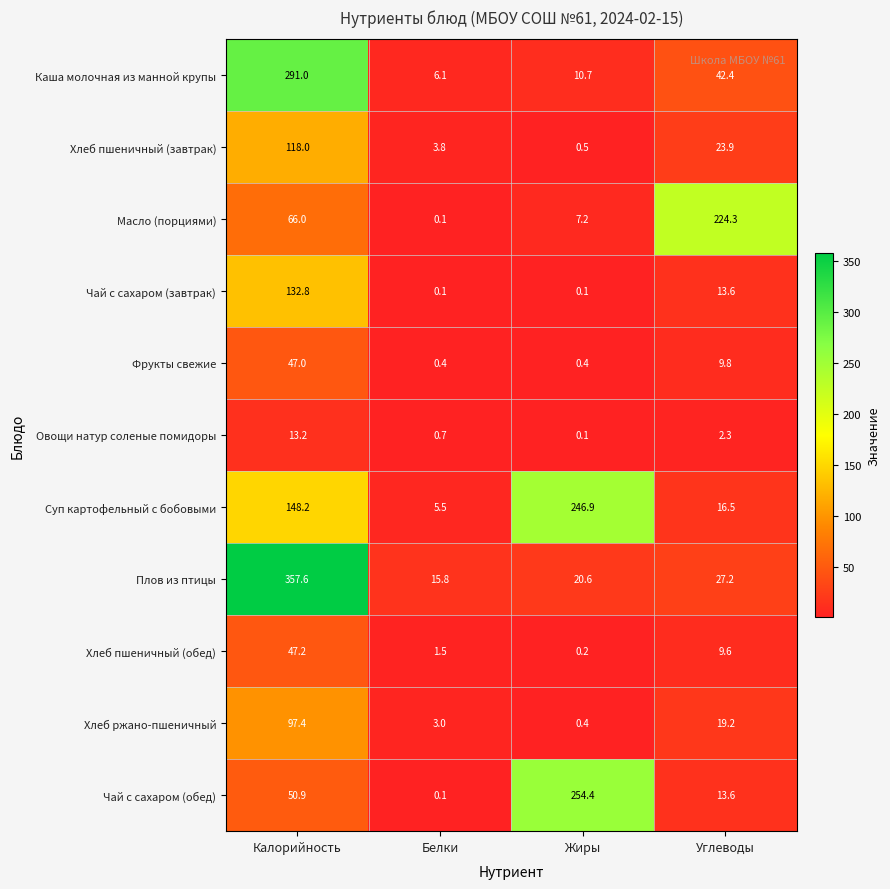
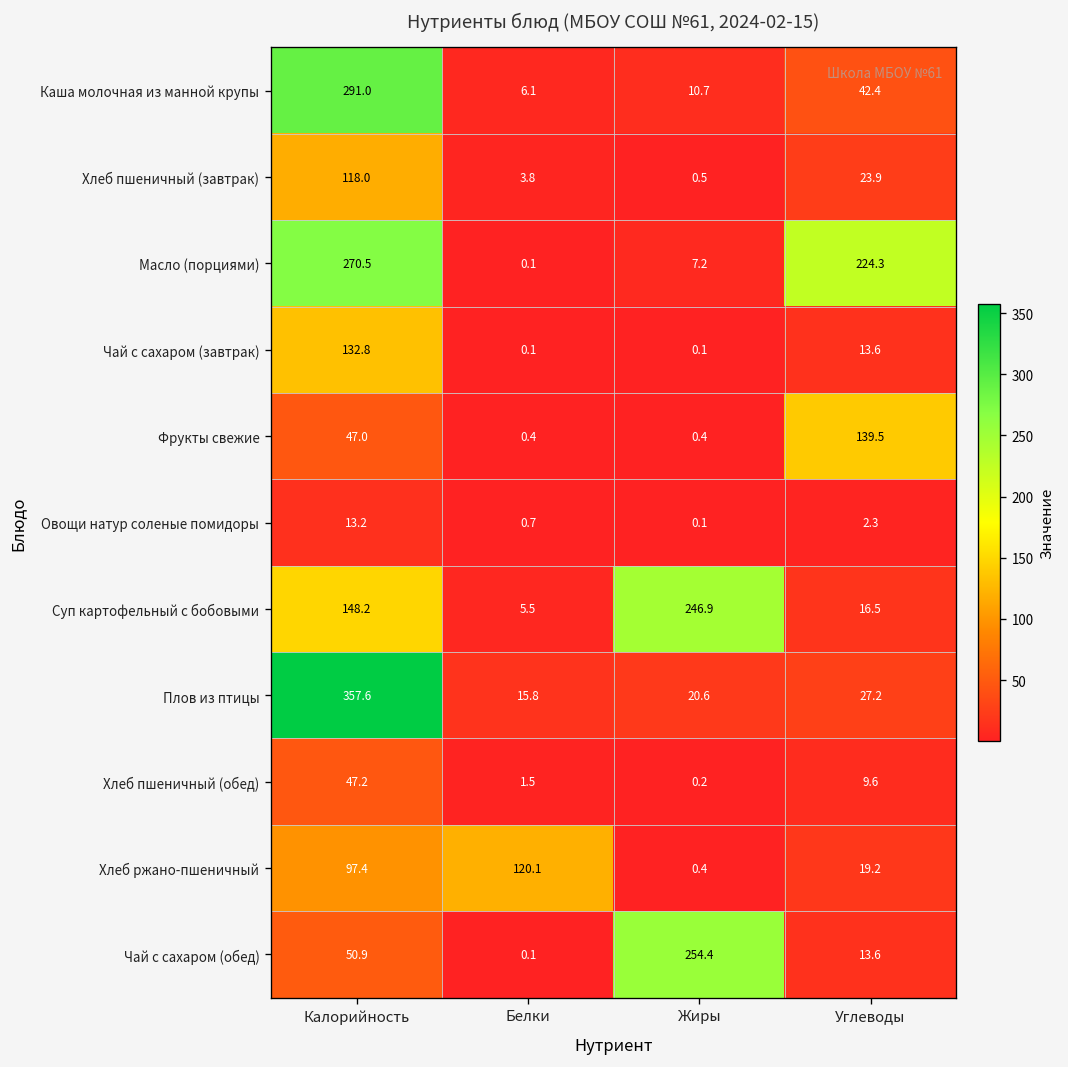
  {
    "Каша молочная из манной крупы": {
      "Калорийность": 291.0,
      "Белки": 6.1,
      "Жиры": 10.7
    },
    "Хлеб пшеничный (завтрак)": {
      "Калорийность": 118.0,
      "Белки": 3.8,
      "Жиры": 0.5,
      "Углеводы": 23.9
    },
    "Масло (порциями)": {
-     "Калорийность": 66.0,
+     "Калорийность": 270.5,
      "Белки": 0.1,
      "Жиры": 7.2,
      "Углеводы": 224.3
    },
    "Чай с сахаром (завтрак)": {
      "Калорийность": 132.8,
      "Белки": 0.1,
      "Жиры": 0.1,
      "Углеводы": 13.6
    },
    "Фрукты свежие": {
      "Калорийность": 47.0,
      "Белки": 0.4,
      "Жиры": 0.4,
-     "Углеводы": 9.8
+     "Углеводы": 139.5
    },
    "Овощи натур соленые помидоры": {
      "Калорийность": 13.2,
      "Белки": 0.7,
      "Жиры": 0.1,
      "Углеводы": 2.3
    },
    "Суп картофельный с бобовыми": {
      "Калорийность": 148.2,
      "Белки": 5.5,
      "Жиры": 246.9,
      "Углеводы": 16.5
    },
    "Плов из птицы": {
      "Калорийность": 357.6,
      "Белки": 15.8,
      "Жиры": 20.6,
      "Углеводы": 27.2
    },
    "Хлеб пшеничный (обед)": {
      "Калорийность": 47.2,
      "Белки": 1.5,
      "Жиры": 0.2,
      "Углеводы": 9.6
    },
    "Хлеб ржано-пшеничный": {
      "Калорийность": 97.4,
-     "Белки": 3.0,
+     "Белки": 120.1,
      "Жиры": 0.4,
      "Углеводы": 19.2
    },
    "Чай с сахаром (обед)": {
      "Калорийность": 50.9,
      "Белки": 0.1,
      "Жиры": 254.4,
      "Углеводы": 13.6
    }
  }
